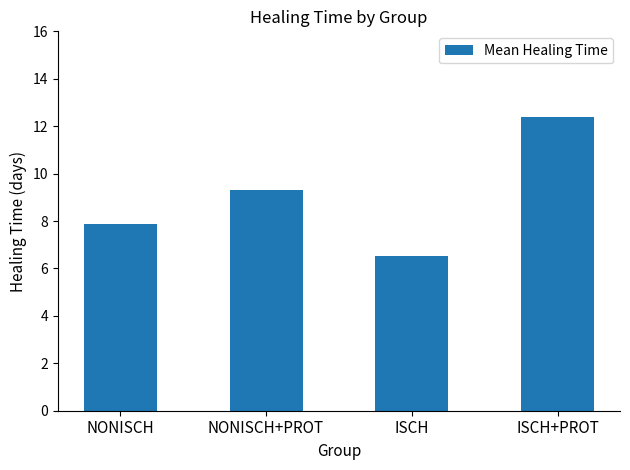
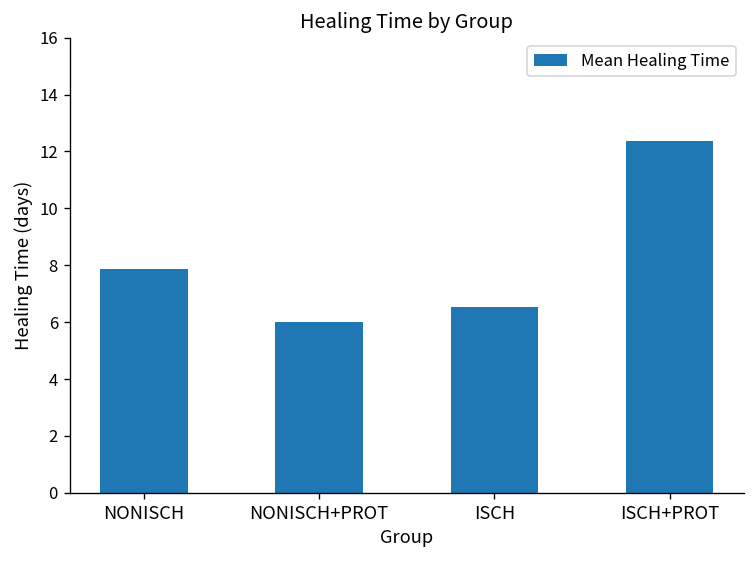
  {
    "NONISCH": 7.9,
-   "NONISCH+PROT": 9.3,
+   "NONISCH+PROT": 6.0,
    "ISCH": 6.5,
    "ISCH+PROT": 12.4
  }
